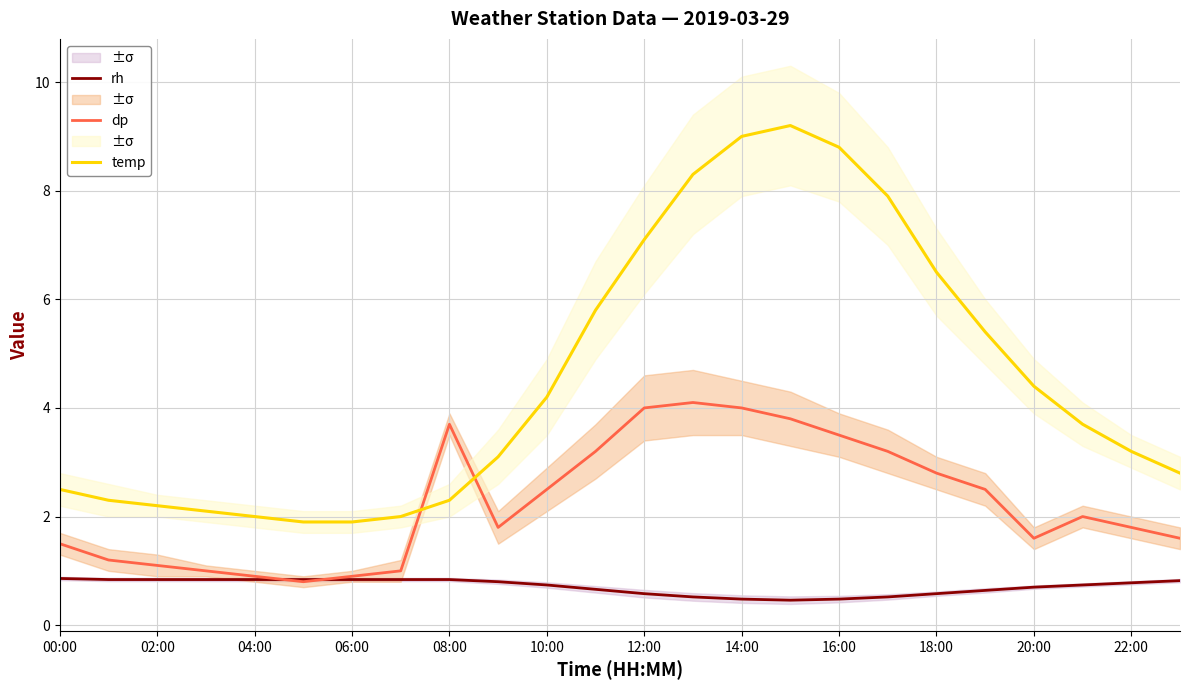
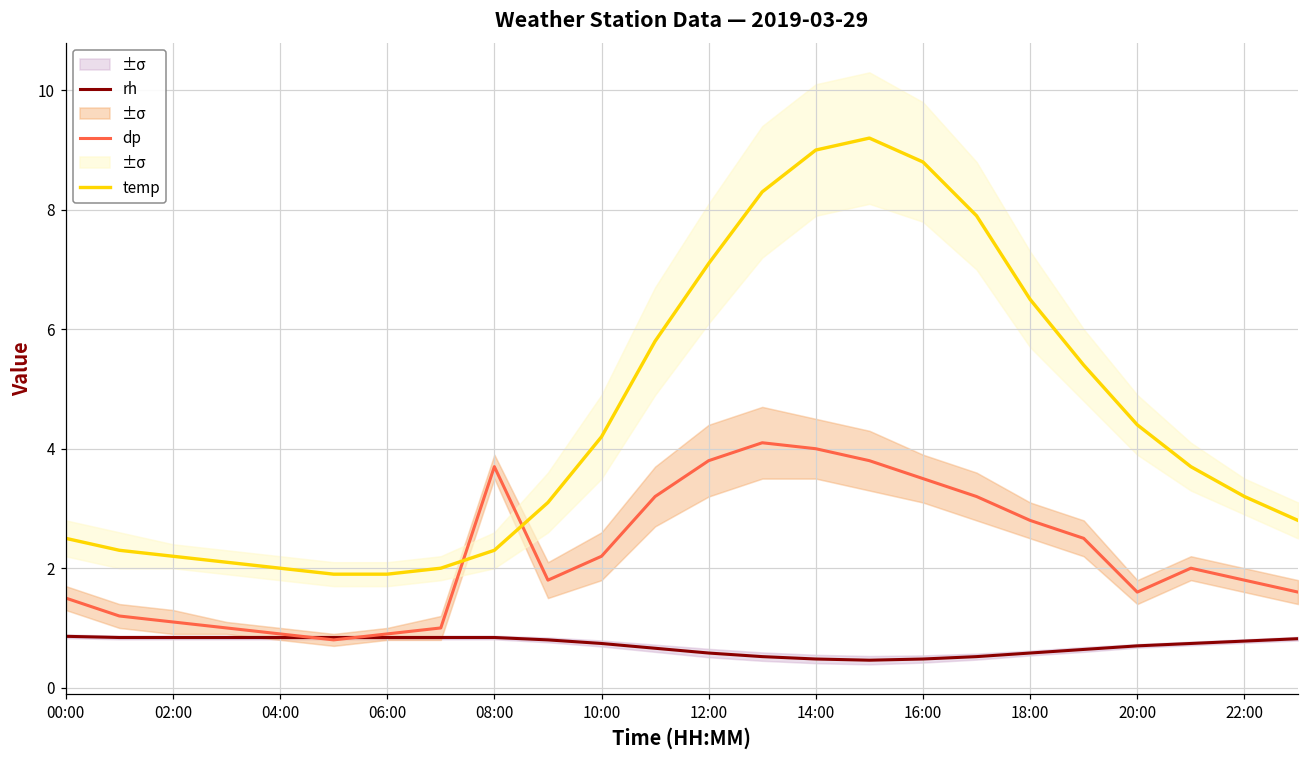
  {
    "rh": {
      "10:00": 0.7,
      "12:00": 0.6,
      "14:00": 0.5,
      "16:00": 0.5
    },
    "dp": {
      "00:00": 1.5,
      "02:00": 1.1,
      "08:00": 3.7,
-     "10:00": 2.5,
-     "12:00": 4.0,
+     "10:00": 2.2,
+     "12:00": 3.8,
      "14:00": 4.0,
      "16:00": 3.5,
      "18:00": 2.8,
      "20:00": 1.6,
      "22:00": 1.8
    },
    "temp": {
      "00:00": 2.5,
      "02:00": 2.2,
      "04:00": 2.0,
      "06:00": 1.9,
      "08:00": 2.3,
      "10:00": 4.2,
      "12:00": 7.1,
      "14:00": 9.0,
      "16:00": 8.8,
      "18:00": 6.5,
      "20:00": 4.4,
      "22:00": 3.2
    }
  }
